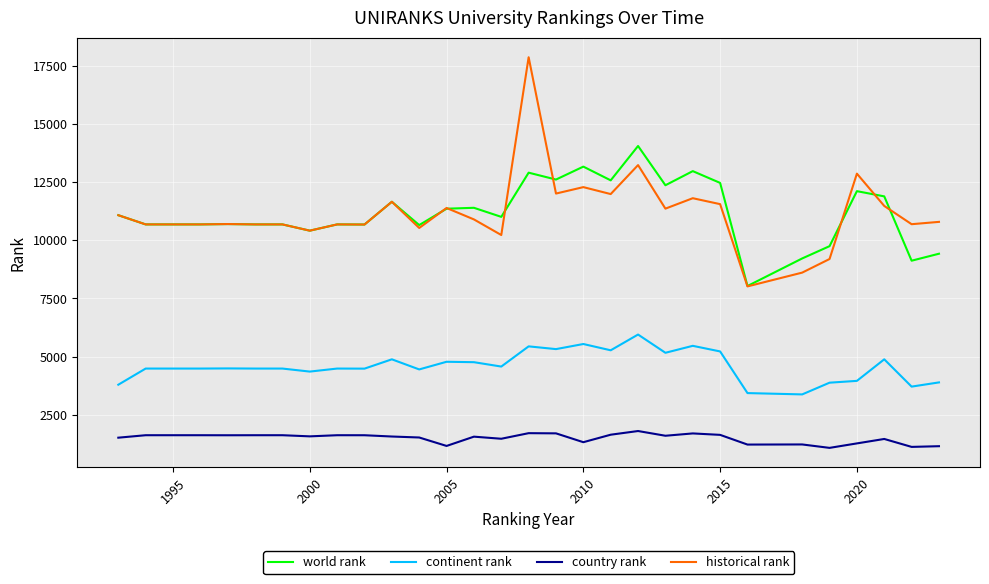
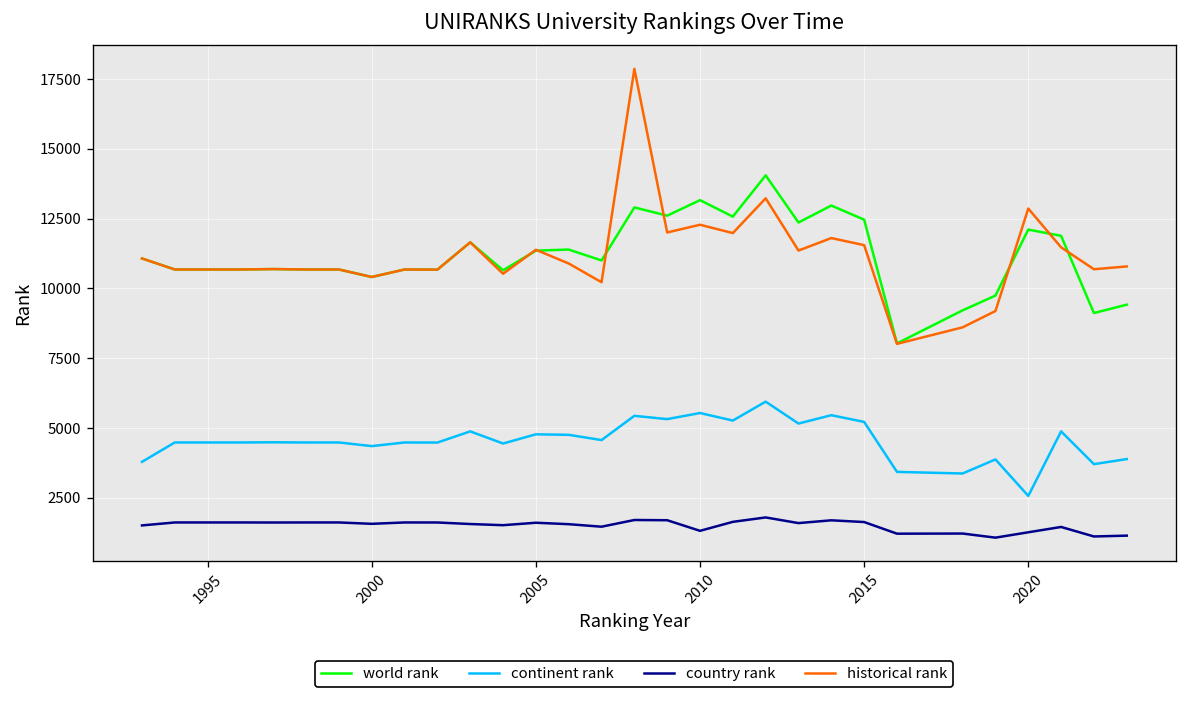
  {
    "world rank": {
      "2010": 13200,
      "2015": 12500,
      "2020": 12100
    },
    "continent rank": {
      "1995": 4500,
      "2000": 4400,
      "2005": 4800,
      "2010": 5500,
      "2015": 5200,
-     "2020": 4000
+     "2020": 2600
    },
    "country rank": {
      "1995": 1600,
      "2000": 1600,
-     "2005": 1200,
+     "2005": 1600,
      "2010": 1300,
      "2015": 1600,
      "2020": 1300
    },
    "historical rank": {
      "2010": 12300,
      "2015": 11600,
      "2020": 12900
    }
  }
